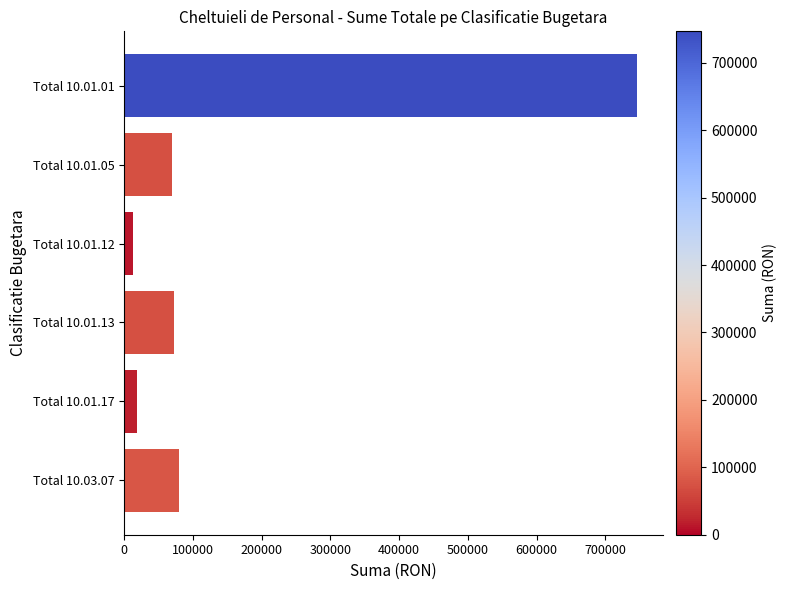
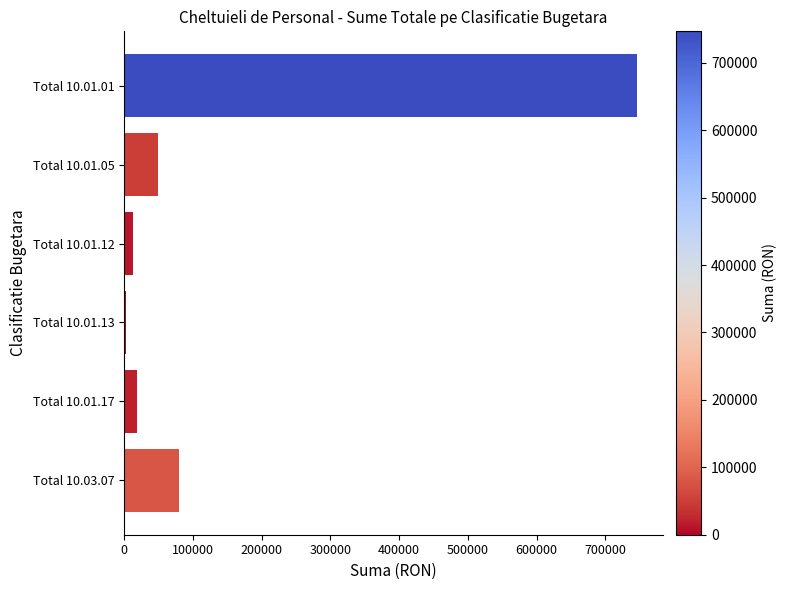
  {
    "Total 10.01.01": 750000,
-   "Total 10.01.05": 70000,
+   "Total 10.01.05": 50000,
    "Total 10.01.12": 10000,
-   "Total 10.01.13": 70000,
+   "Total 10.01.13": 0,
    "Total 10.01.17": 20000,
    "Total 10.03.07": 80000
  }
